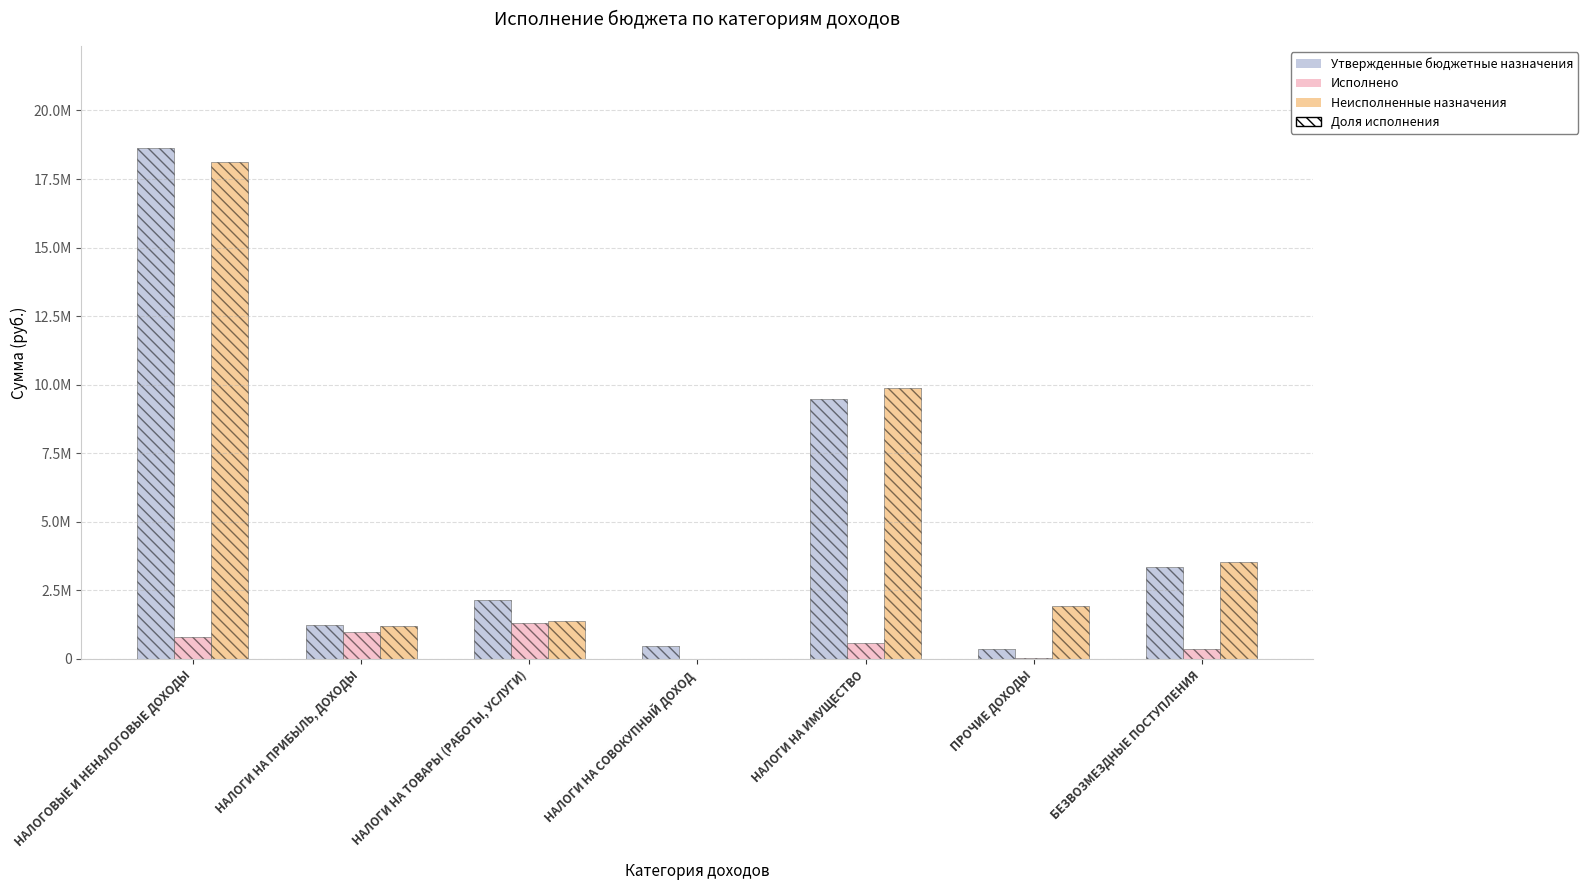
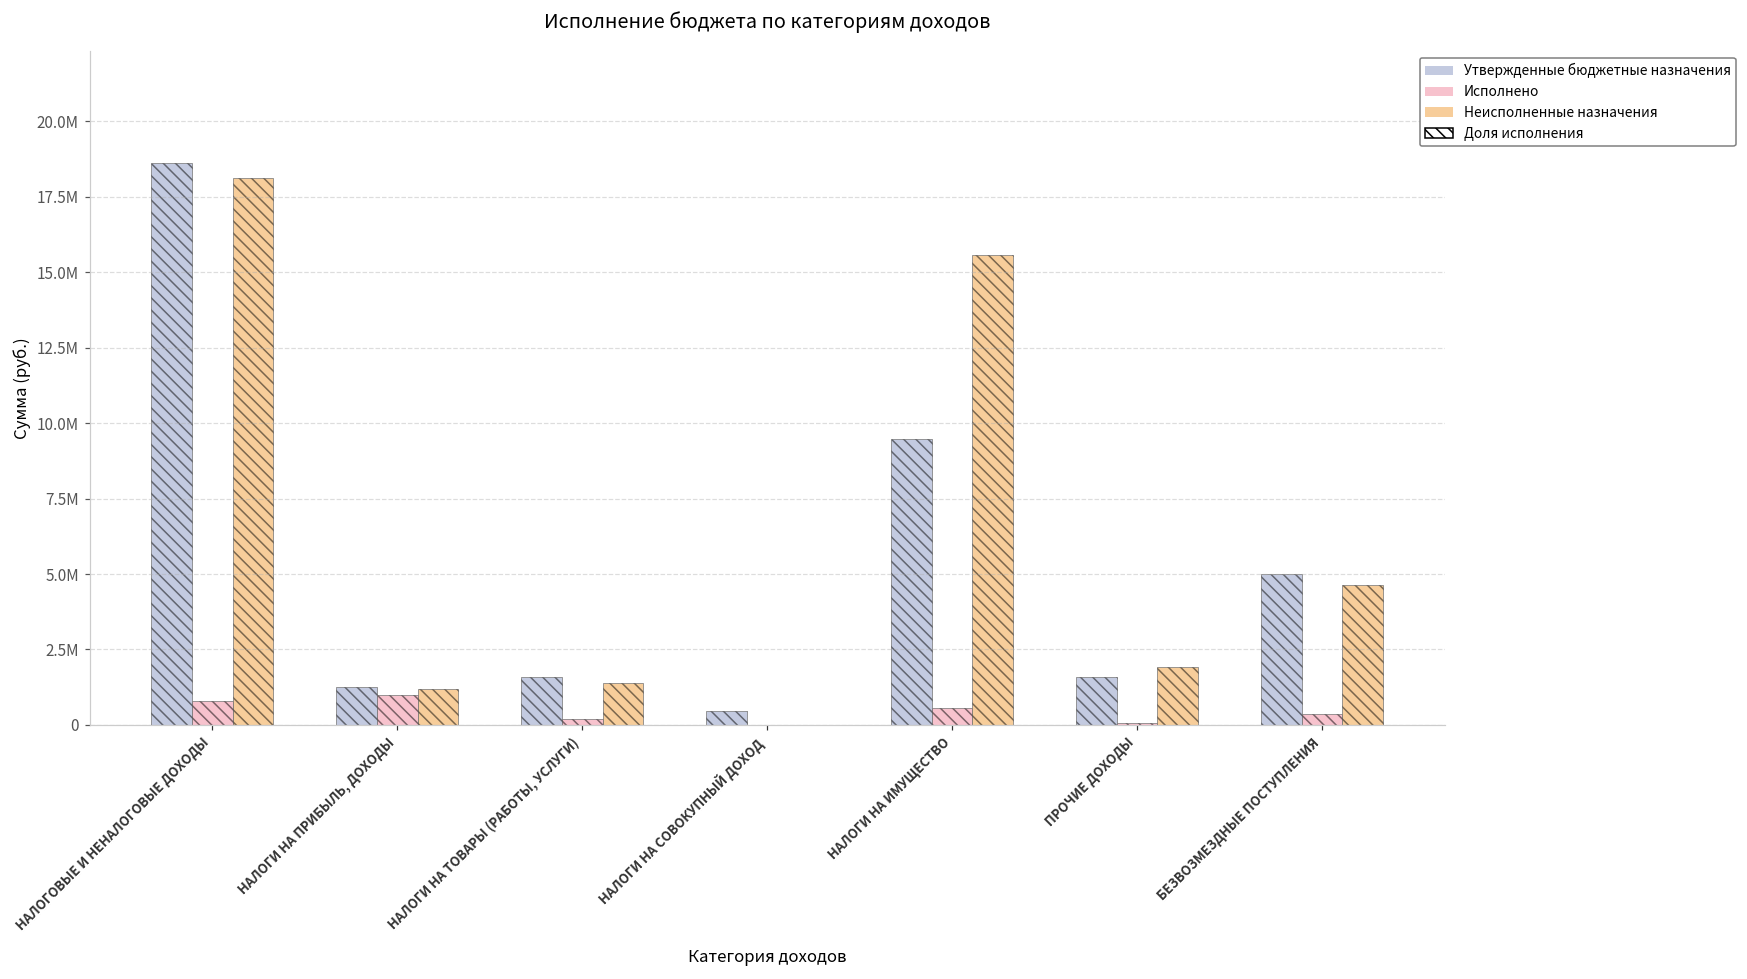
  {
    "Утвержденные бюджетные назначения": {
      "НАЛОГОВЫЕ И НЕНАЛОГОВЫЕ ДОХОДЫ": 18600000,
      "НАЛОГИ НА ПРИБЫЛЬ, ДОХОДЫ": 1200000,
-     "НАЛОГИ НА ТОВАРЫ (РАБОТЫ, УСЛУГИ)": 2100000,
+     "НАЛОГИ НА ТОВАРЫ (РАБОТЫ, УСЛУГИ)": 1600000,
      "НАЛОГИ НА СОВОКУПНЫЙ ДОХОД": 500000,
      "НАЛОГИ НА ИМУЩЕСТВО": 9500000,
-     "ПРОЧИЕ ДОХОДЫ": 300000,
-     "БЕЗВОЗМЕЗДНЫЕ ПОСТУПЛЕНИЯ": 3400000
+     "ПРОЧИЕ ДОХОДЫ": 1600000,
+     "БЕЗВОЗМЕЗДНЫЕ ПОСТУПЛЕНИЯ": 5000000
    },
    "Исполнено": {
      "НАЛОГОВЫЕ И НЕНАЛОГОВЫЕ ДОХОДЫ": 800000,
      "НАЛОГИ НА ПРИБЫЛЬ, ДОХОДЫ": 1000000,
-     "НАЛОГИ НА ТОВАРЫ (РАБОТЫ, УСЛУГИ)": 1300000,
+     "НАЛОГИ НА ТОВАРЫ (РАБОТЫ, УСЛУГИ)": 200000,
      "НАЛОГИ НА СОВОКУПНЫЙ ДОХОД": 0,
      "НАЛОГИ НА ИМУЩЕСТВО": 600000,
      "БЕЗВОЗМЕЗДНЫЕ ПОСТУПЛЕНИЯ": 400000
    },
    "Неисполненные назначения": {
      "НАЛОГОВЫЕ И НЕНАЛОГОВЫЕ ДОХОДЫ": 18100000,
      "НАЛОГИ НА ПРИБЫЛЬ, ДОХОДЫ": 1200000,
      "НАЛОГИ НА ТОВАРЫ (РАБОТЫ, УСЛУГИ)": 1400000,
-     "НАЛОГИ НА ИМУЩЕСТВО": 9900000,
+     "НАЛОГИ НА ИМУЩЕСТВО": 15600000,
      "ПРОЧИЕ ДОХОДЫ": 1900000,
-     "БЕЗВОЗМЕЗДНЫЕ ПОСТУПЛЕНИЯ": 3600000
+     "БЕЗВОЗМЕЗДНЫЕ ПОСТУПЛЕНИЯ": 4600000
    }
  }
